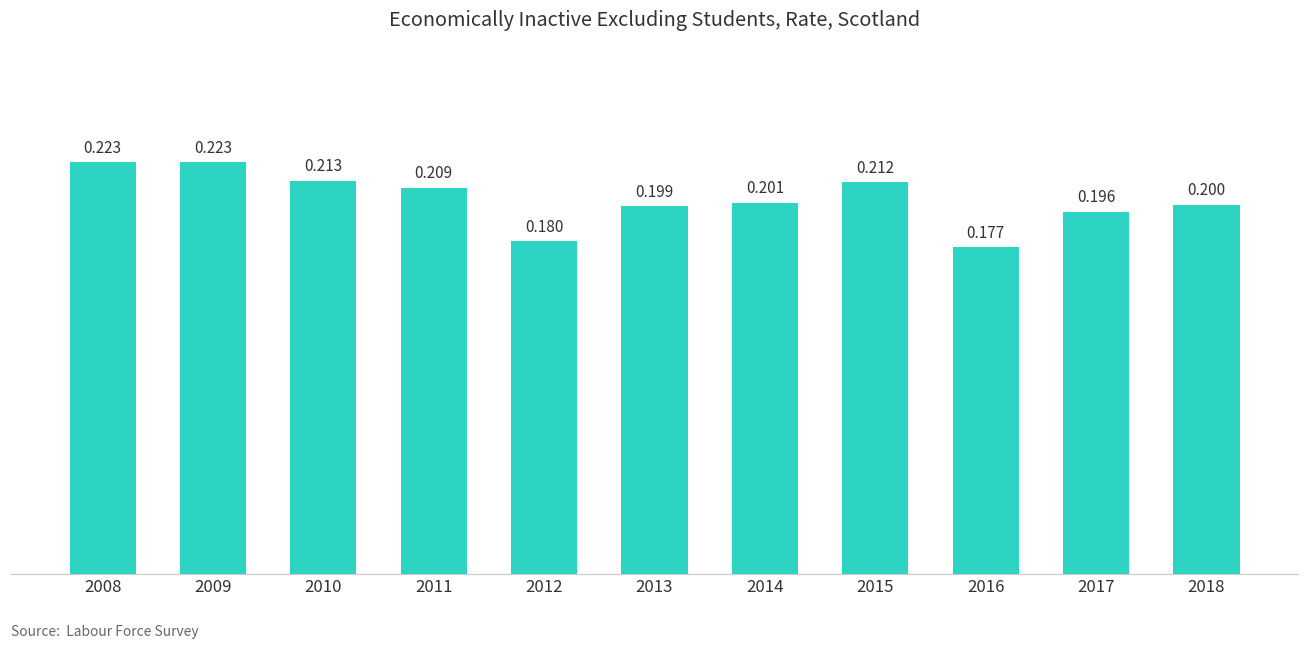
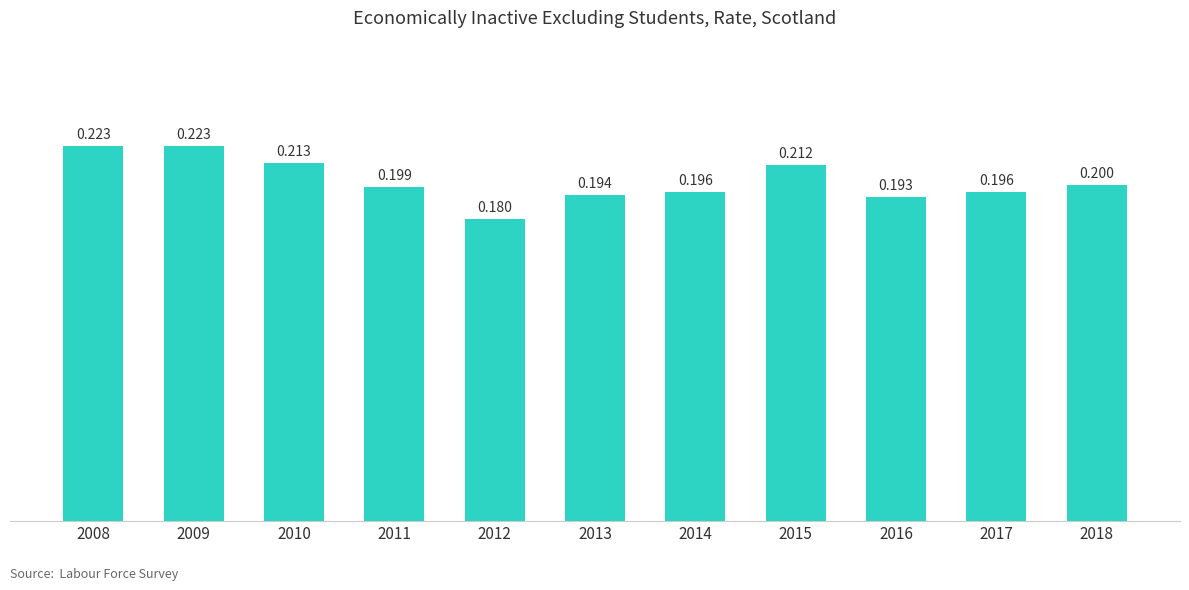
  {
    "2008": 0.223,
    "2009": 0.223,
    "2010": 0.213,
-   "2011": 0.209,
+   "2011": 0.199,
    "2012": 0.180,
-   "2013": 0.199,
-   "2014": 0.201,
+   "2013": 0.194,
+   "2014": 0.196,
    "2015": 0.212,
-   "2016": 0.177,
+   "2016": 0.193,
    "2017": 0.196,
    "2018": 0.200
  }
